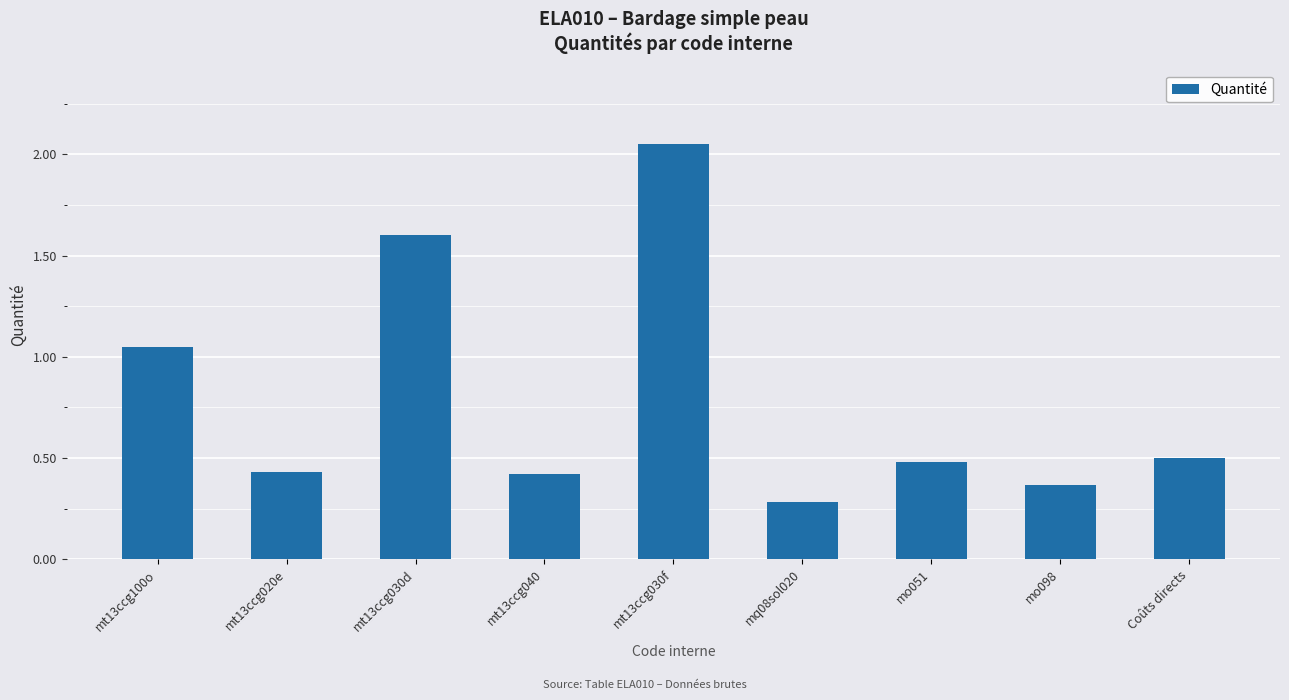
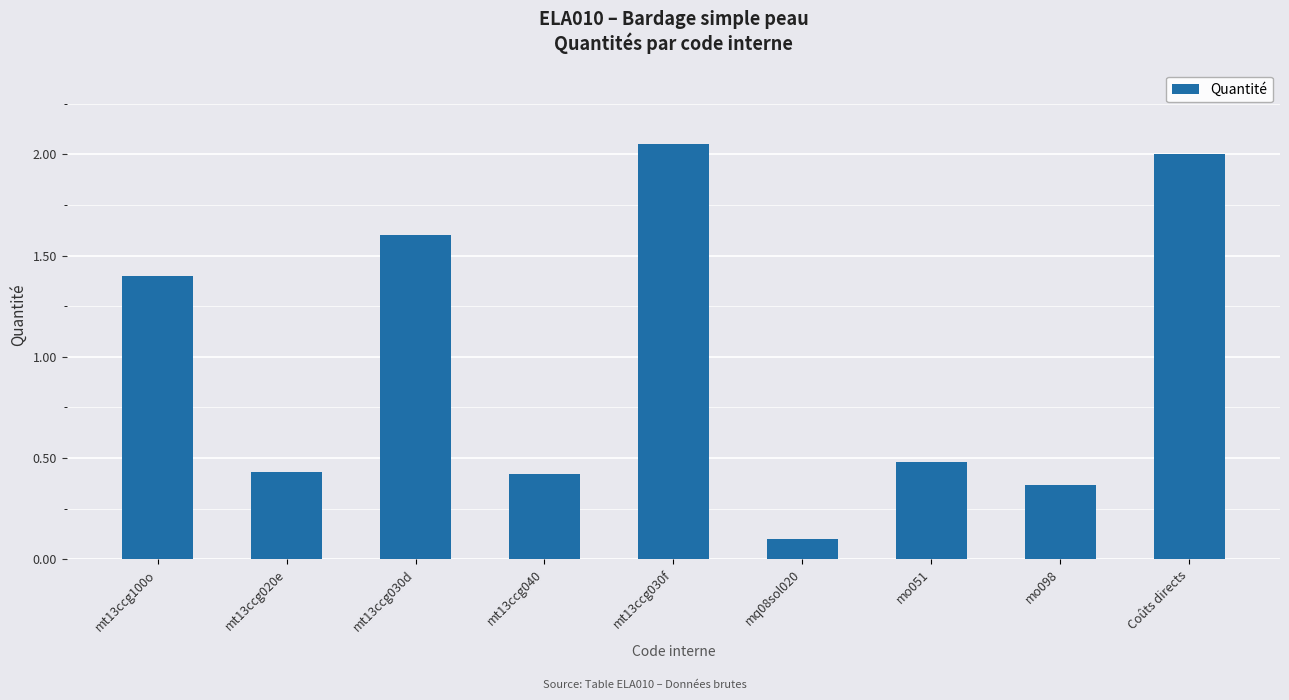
  {
-   "mt13ccg100o": 1.05,
+   "mt13ccg100o": 1.40,
    "mt13ccg020e": 0.43,
    "mt13ccg030d": 1.60,
    "mt13ccg040": 0.42,
    "mt13ccg030f": 2.05,
-   "mq08sol020": 0.28,
+   "mq08sol020": 0.10,
    "mo051": 0.48,
    "mo098": 0.37,
-   "Coûts directs": 0.5
+   "Coûts directs": 2.0
  }
